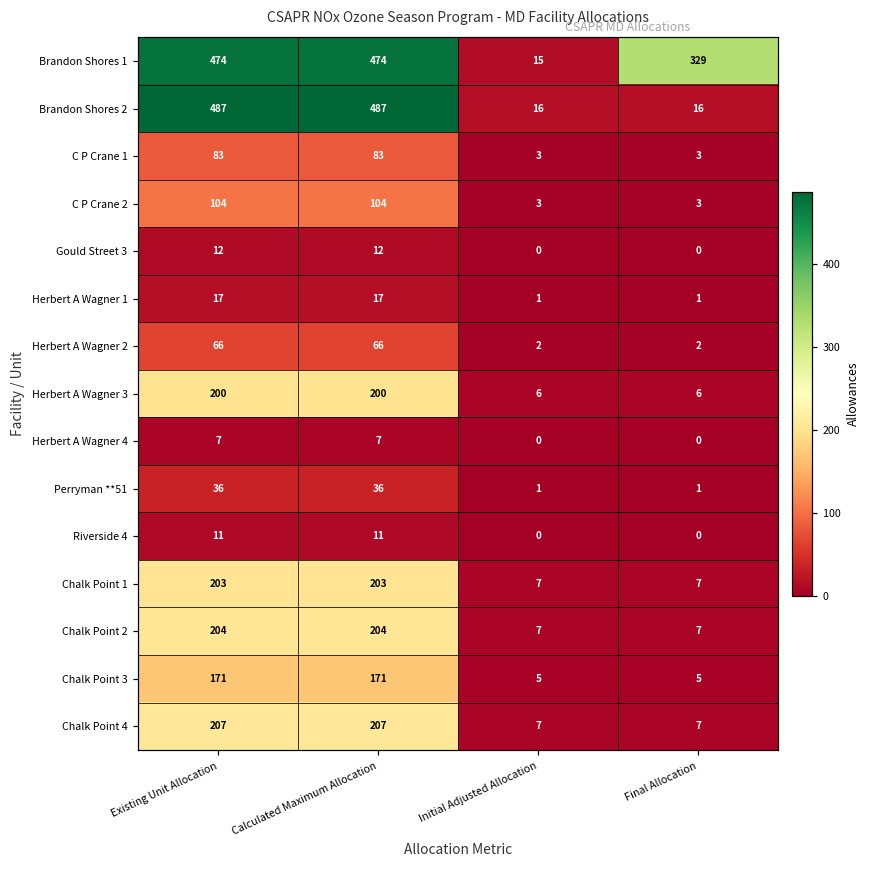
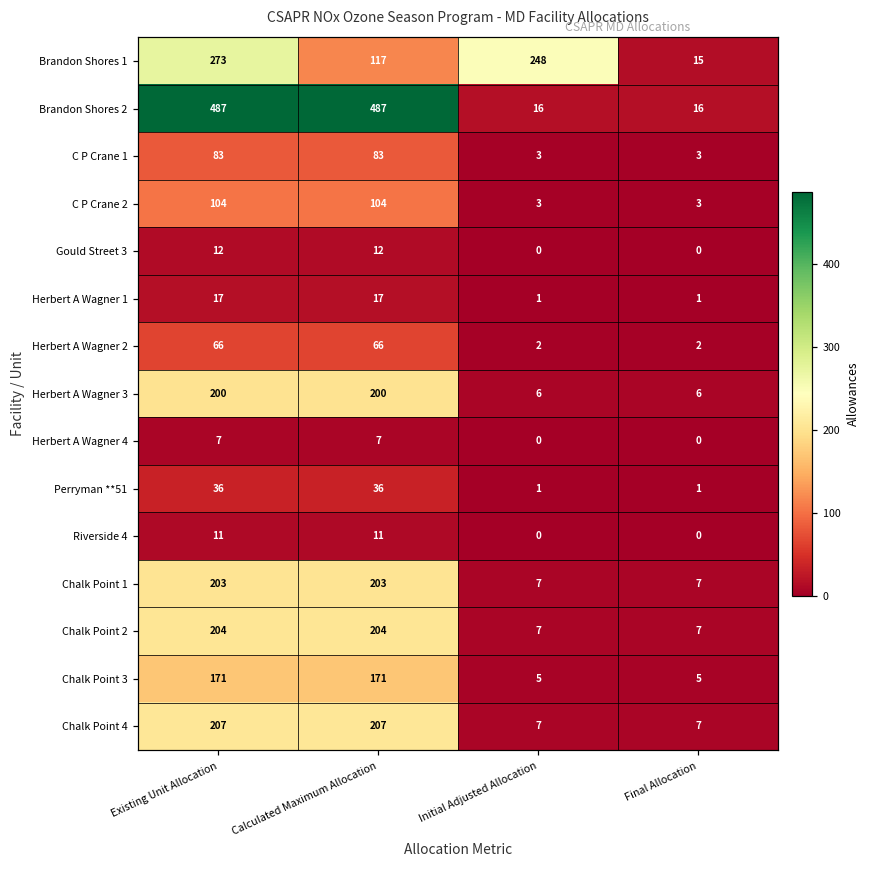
  {
    "Brandon Shores 1": {
-     "Existing Unit Allocation": 474,
-     "Calculated Maximum Allocation": 474,
-     "Initial Adjusted Allocation": 15,
-     "Final Allocation": 329
+     "Existing Unit Allocation": 273,
+     "Calculated Maximum Allocation": 117,
+     "Initial Adjusted Allocation": 248,
+     "Final Allocation": 15
    },
    "Brandon Shores 2": {
      "Existing Unit Allocation": 487,
      "Calculated Maximum Allocation": 487,
      "Initial Adjusted Allocation": 16,
      "Final Allocation": 16
    },
    "C P Crane 1": {
      "Existing Unit Allocation": 83,
      "Calculated Maximum Allocation": 83,
      "Initial Adjusted Allocation": 3,
      "Final Allocation": 3
    },
    "C P Crane 2": {
      "Existing Unit Allocation": 104,
      "Calculated Maximum Allocation": 104,
      "Initial Adjusted Allocation": 3,
      "Final Allocation": 3
    },
    "Gould Street 3": {
      "Existing Unit Allocation": 12,
      "Calculated Maximum Allocation": 12,
      "Initial Adjusted Allocation": 0,
      "Final Allocation": 0
    },
    "Herbert A Wagner 1": {
      "Existing Unit Allocation": 17,
      "Calculated Maximum Allocation": 17,
      "Initial Adjusted Allocation": 1,
      "Final Allocation": 1
    },
    "Herbert A Wagner 2": {
      "Existing Unit Allocation": 66,
      "Calculated Maximum Allocation": 66,
      "Initial Adjusted Allocation": 2,
      "Final Allocation": 2
    },
    "Herbert A Wagner 3": {
      "Existing Unit Allocation": 200,
      "Calculated Maximum Allocation": 200,
      "Initial Adjusted Allocation": 6,
      "Final Allocation": 6
    },
    "Herbert A Wagner 4": {
      "Existing Unit Allocation": 7,
      "Calculated Maximum Allocation": 7,
      "Initial Adjusted Allocation": 0,
      "Final Allocation": 0
    },
    "Perryman **51": {
      "Existing Unit Allocation": 36,
      "Calculated Maximum Allocation": 36,
      "Initial Adjusted Allocation": 1,
      "Final Allocation": 1
    },
    "Riverside 4": {
      "Existing Unit Allocation": 11,
      "Calculated Maximum Allocation": 11,
      "Initial Adjusted Allocation": 0,
      "Final Allocation": 0
    },
    "Chalk Point 1": {
      "Existing Unit Allocation": 203,
      "Calculated Maximum Allocation": 203,
      "Initial Adjusted Allocation": 7,
      "Final Allocation": 7
    },
    "Chalk Point 2": {
      "Existing Unit Allocation": 204,
      "Calculated Maximum Allocation": 204,
      "Initial Adjusted Allocation": 7,
      "Final Allocation": 7
    },
    "Chalk Point 3": {
      "Existing Unit Allocation": 171,
      "Calculated Maximum Allocation": 171,
      "Initial Adjusted Allocation": 5,
      "Final Allocation": 5
    },
    "Chalk Point 4": {
      "Existing Unit Allocation": 207,
      "Calculated Maximum Allocation": 207,
      "Initial Adjusted Allocation": 7,
      "Final Allocation": 7
    }
  }
